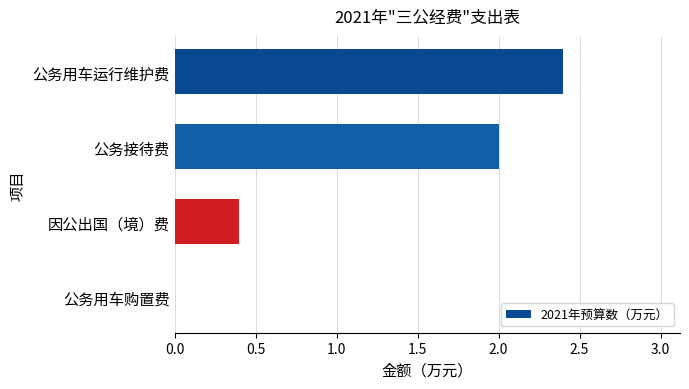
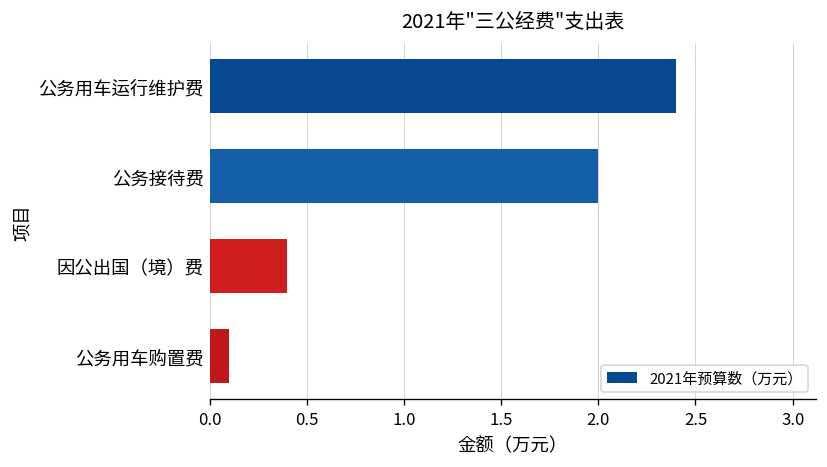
  {
    "公务用车运行维护费": 2.4,
    "公务接待费": 2.0,
    "因公出国（境）费": 0.4,
-   "公务用车购置费": 0.0
+   "公务用车购置费": 0.1
  }
